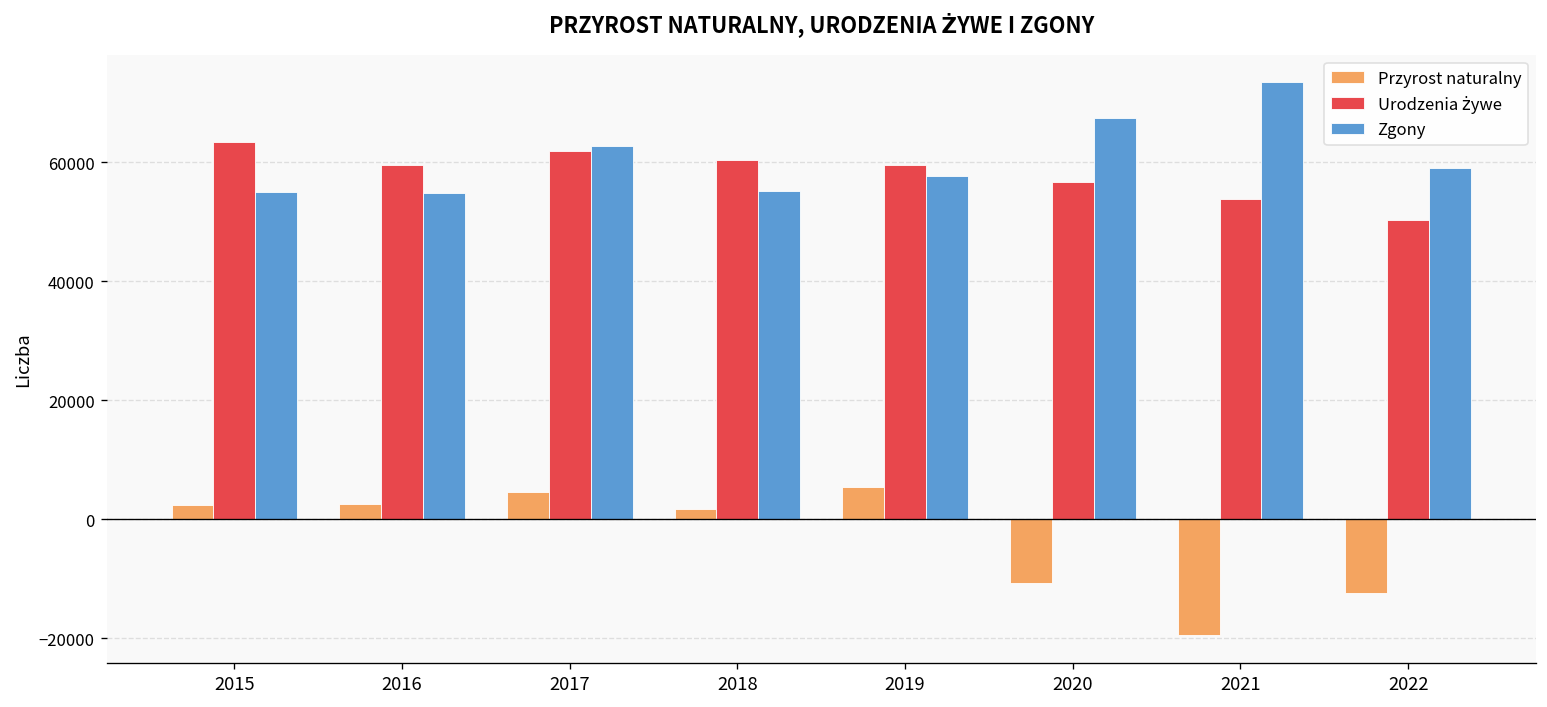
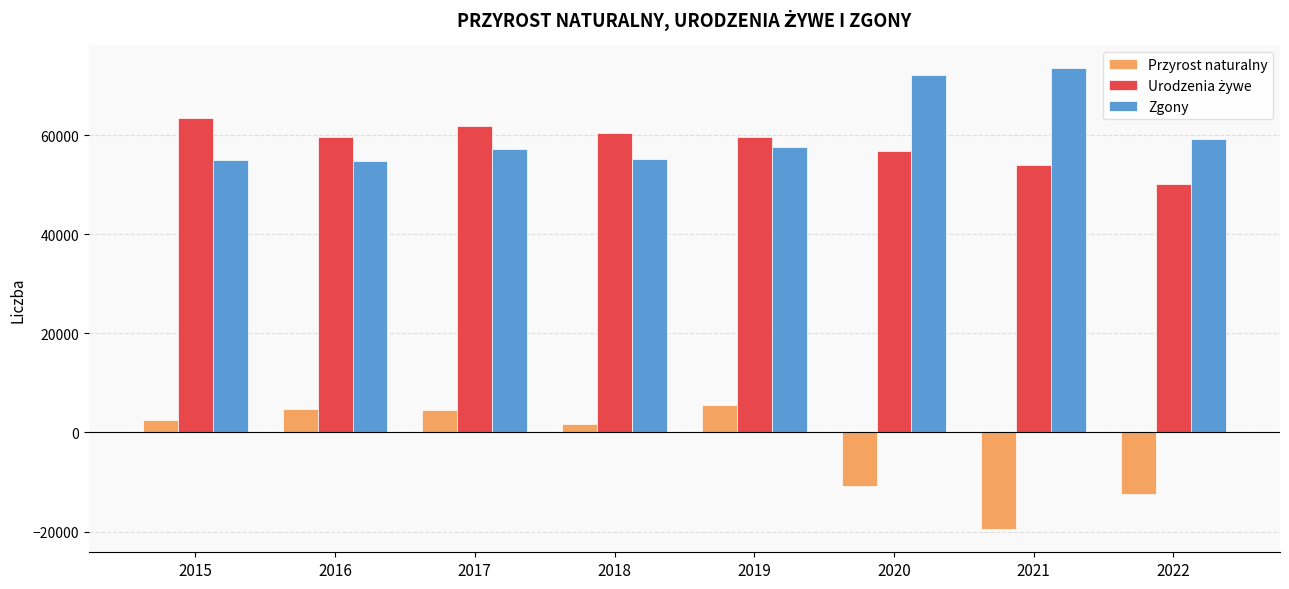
  {
    "Przyrost naturalny": {
      "2015": 2000,
-     "2016": 3000,
+     "2016": 5000,
      "2017": 5000,
      "2018": 2000,
      "2019": 5000,
      "2020": -11000,
      "2021": -20000,
      "2022": -12000
    },
    "Urodzenia żywe": {
      "2015": 64000,
      "2016": 60000,
      "2017": 62000,
      "2018": 60000,
      "2019": 60000,
      "2020": 57000,
      "2021": 54000,
      "2022": 50000
    },
    "Zgony": {
      "2015": 55000,
      "2016": 55000,
-     "2017": 63000,
+     "2017": 57000,
      "2018": 55000,
      "2019": 58000,
-     "2020": 68000,
+     "2020": 72000,
      "2021": 73000,
      "2022": 59000
    }
  }
